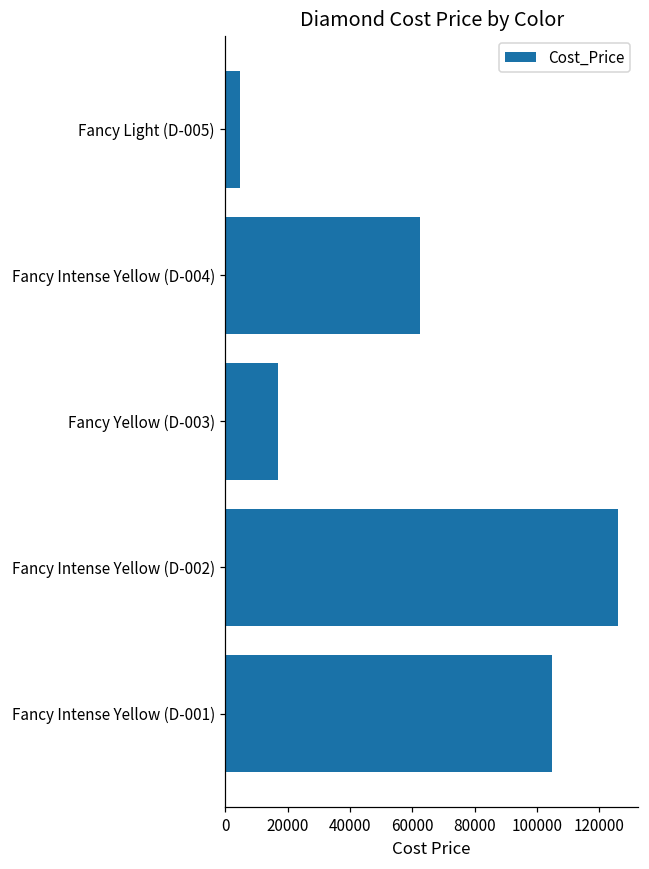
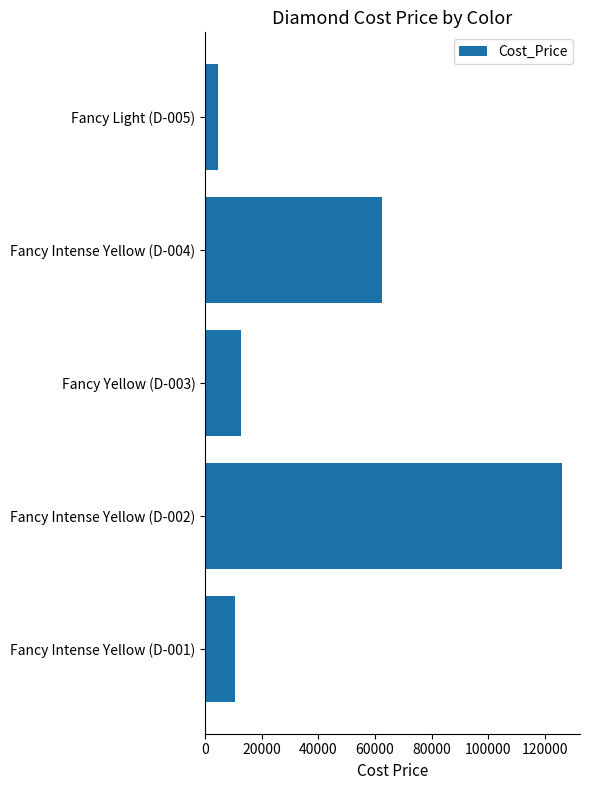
  {
    "Fancy Light (D-005)": 5000,
    "Fancy Intense Yellow (D-004)": 62000,
-   "Fancy Yellow (D-003)": 17000,
+   "Fancy Yellow (D-003)": 13000,
    "Fancy Intense Yellow (D-002)": 126000,
-   "Fancy Intense Yellow (D-001)": 105000
+   "Fancy Intense Yellow (D-001)": 11000
  }
